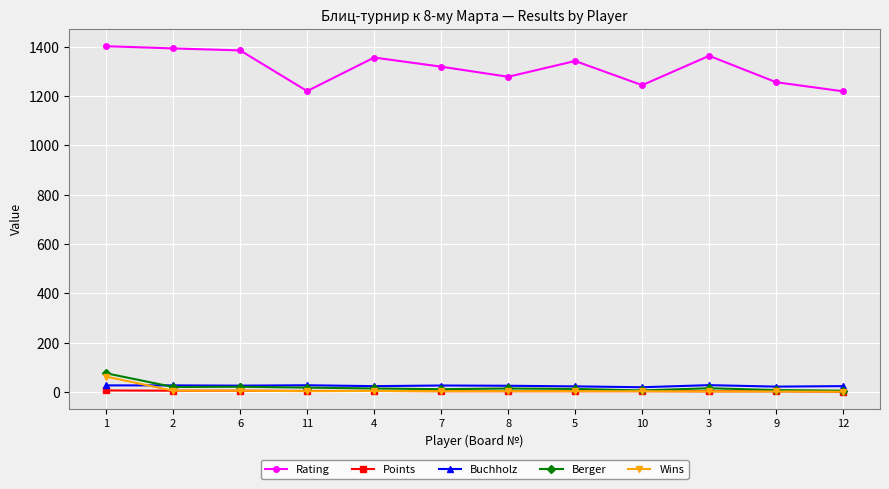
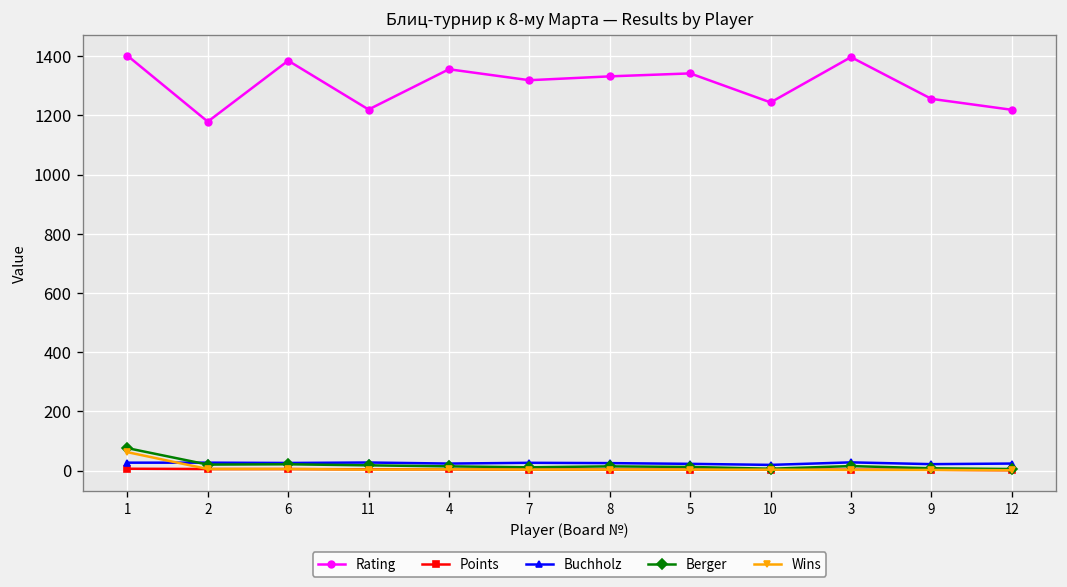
  {
    "Rating": {
      "1": 1400,
-     "2": 1390,
+     "2": 1180,
      "6": 1390,
      "11": 1220,
      "4": 1360,
      "7": 1320,
-     "8": 1280,
+     "8": 1330,
      "5": 1340,
      "10": 1240,
-     "3": 1360,
+     "3": 1400,
      "9": 1260,
      "12": 1220
    },
    "Points": {
      "1": 10
    },
    "Buchholz": {
      "1": 30,
      "7": 30,
      "8": 30,
      "5": 20,
      "10": 20,
      "3": 30,
      "9": 20,
      "12": 20
    },
    "Berger": {
      "1": 80,
      "8": 10,
      "3": 20
    },
    "Wins": {
      "1": 60
    }
  }
